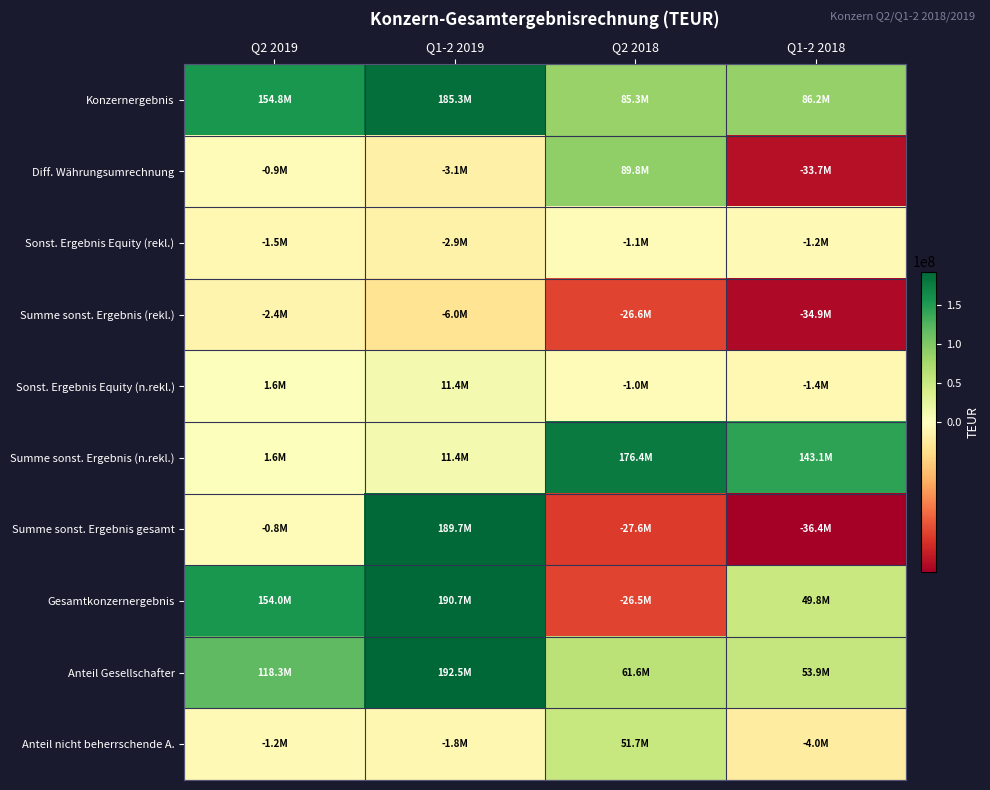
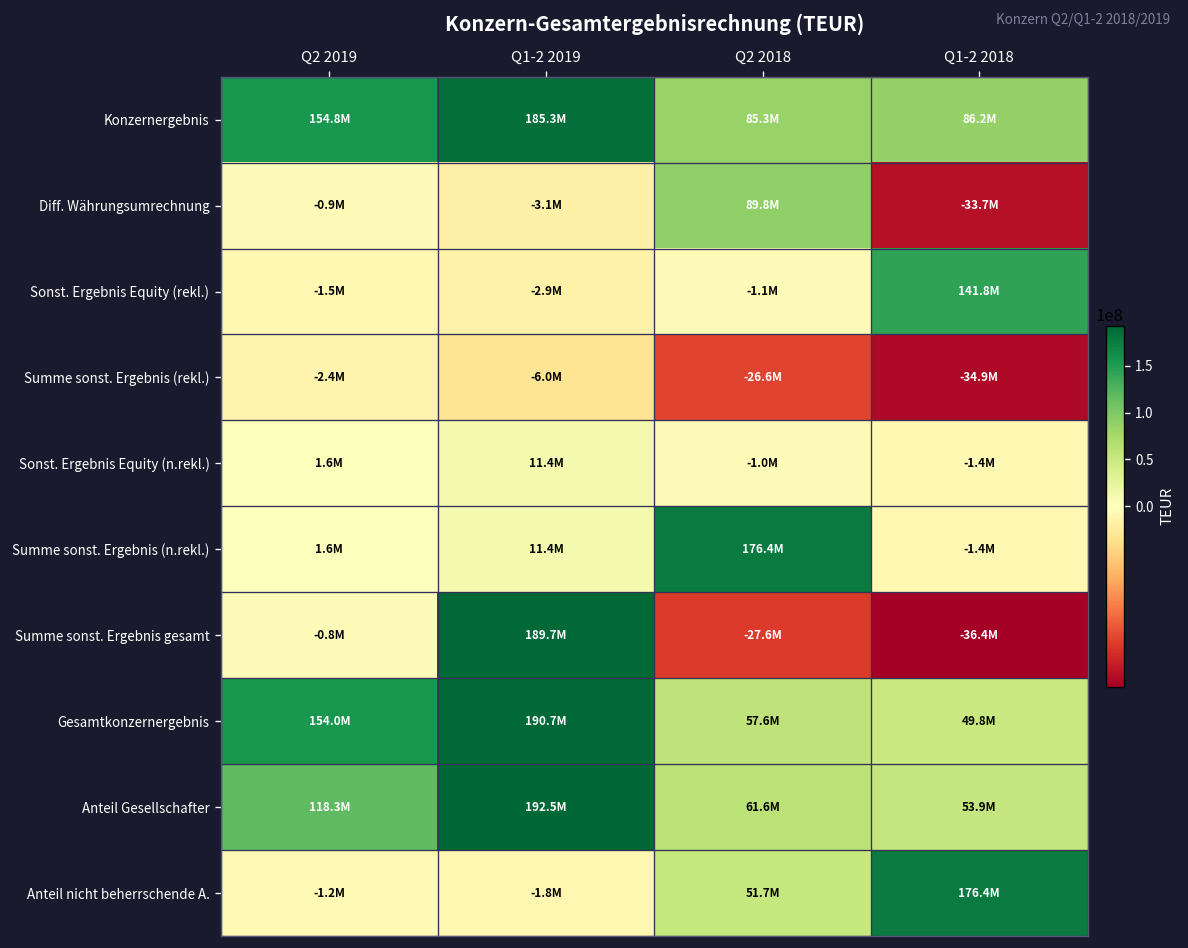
  {
    "Konzernergebnis": {
      "Q2 2019": "154.8M",
      "Q1-2 2019": "185.3M",
      "Q2 2018": "85.3M",
      "Q1-2 2018": "86.2M"
    },
    "Diff. Währungsumrechnung": {
      "Q2 2019": "-0.9M",
      "Q1-2 2019": "-3.1M",
      "Q2 2018": "89.8M",
      "Q1-2 2018": "-33.7M"
    },
    "Sonst. Ergebnis Equity (rekl.)": {
      "Q2 2019": "-1.5M",
      "Q1-2 2019": "-2.9M",
      "Q2 2018": "-1.1M",
-     "Q1-2 2018": "-1.2M"
+     "Q1-2 2018": "141.8M"
    },
    "Summe sonst. Ergebnis (rekl.)": {
      "Q2 2019": "-2.4M",
      "Q1-2 2019": "-6.0M",
      "Q2 2018": "-26.6M",
      "Q1-2 2018": "-34.9M"
    },
    "Sonst. Ergebnis Equity (n.rekl.)": {
      "Q2 2019": "1.6M",
      "Q1-2 2019": "11.4M",
      "Q2 2018": "-1.0M",
      "Q1-2 2018": "-1.4M"
    },
    "Summe sonst. Ergebnis (n.rekl.)": {
      "Q2 2019": "1.6M",
      "Q1-2 2019": "11.4M",
      "Q2 2018": "176.4M",
-     "Q1-2 2018": "143.1M"
+     "Q1-2 2018": "-1.4M"
    },
    "Summe sonst. Ergebnis gesamt": {
      "Q2 2019": "-0.8M",
      "Q1-2 2019": "189.7M",
      "Q2 2018": "-27.6M",
      "Q1-2 2018": "-36.4M"
    },
    "Gesamtkonzernergebnis": {
      "Q2 2019": "154.0M",
      "Q1-2 2019": "190.7M",
-     "Q2 2018": "-26.5M",
+     "Q2 2018": "57.6M",
      "Q1-2 2018": "49.8M"
    },
    "Anteil Gesellschafter": {
      "Q2 2019": "118.3M",
      "Q1-2 2019": "192.5M",
      "Q2 2018": "61.6M",
      "Q1-2 2018": "53.9M"
    },
    "Anteil nicht beherrschende A.": {
      "Q2 2019": "-1.2M",
      "Q1-2 2019": "-1.8M",
      "Q2 2018": "51.7M",
-     "Q1-2 2018": "-4.0M"
+     "Q1-2 2018": "176.4M"
    }
  }
